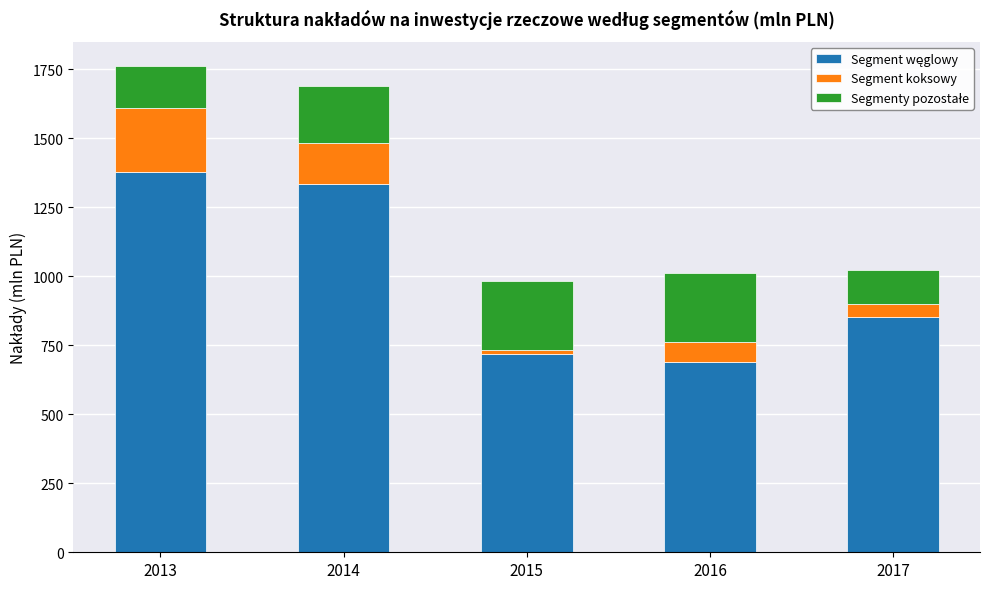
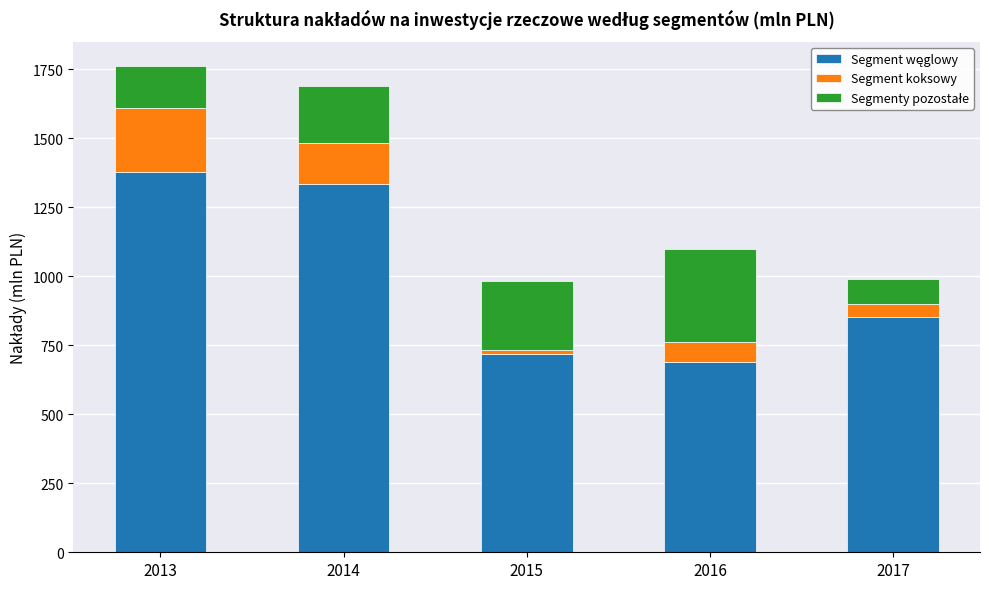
  {
    "Segment węglowy": {
      "2013": 1380,
      "2014": 1340,
      "2015": 720,
      "2016": 690,
      "2017": 850
    },
    "Segment koksowy": {
      "2013": 230,
      "2014": 150,
      "2015": 20,
      "2016": 70,
      "2017": 50
    },
    "Segmenty pozostałe": {
      "2013": 150,
      "2014": 210,
      "2015": 250,
-     "2016": 250,
-     "2017": 120
+     "2016": 340,
+     "2017": 90
    }
  }
